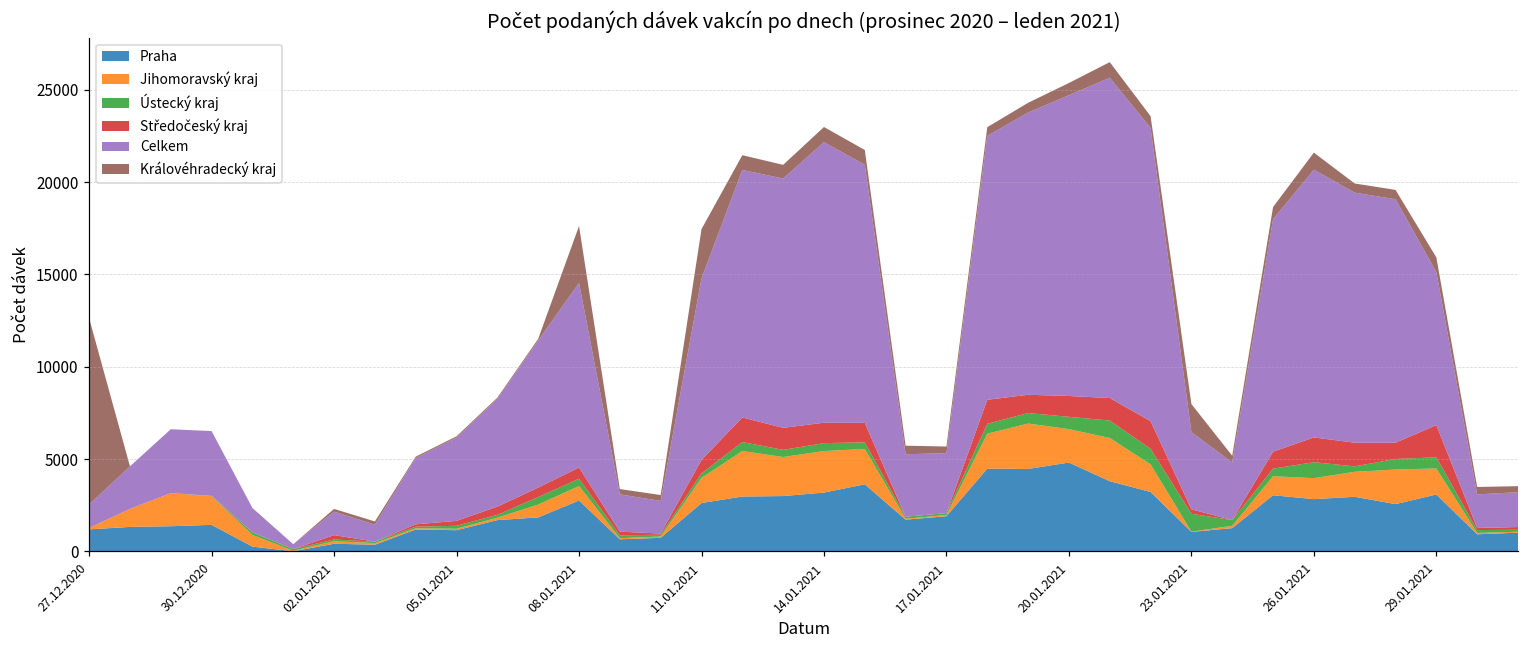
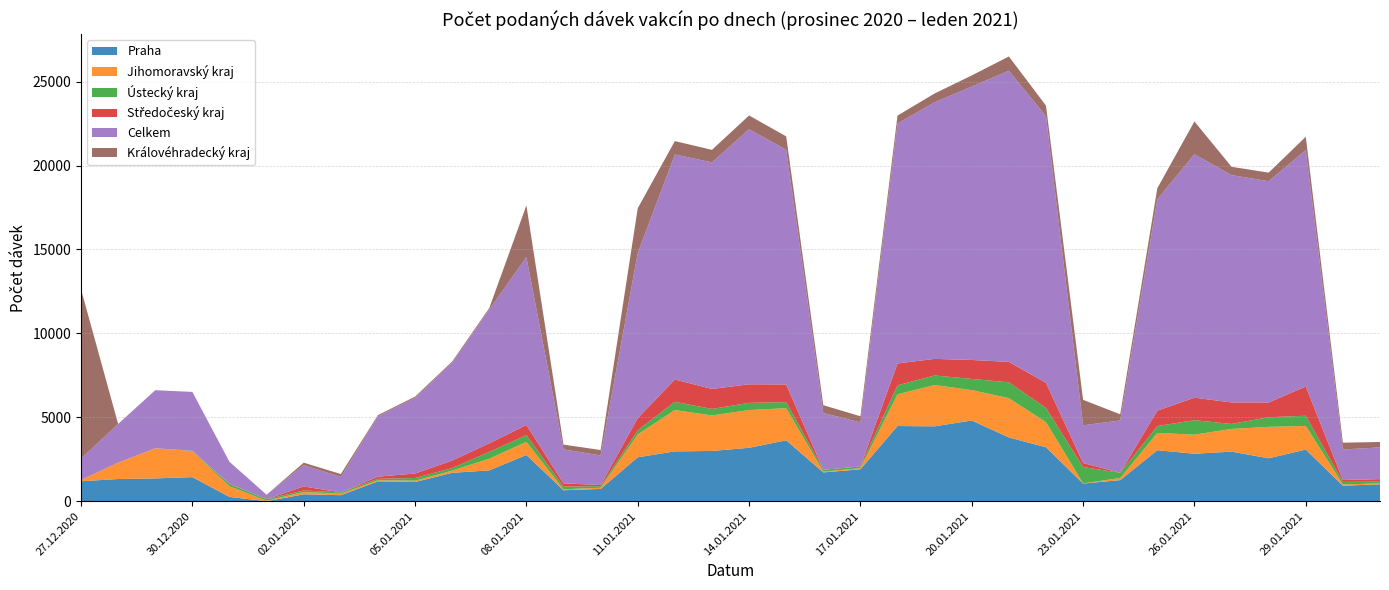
  {
    "Praha": {
      "30.12.2020": 1400,
      "08.01.2021": 2800,
      "11.01.2021": 2600,
      "14.01.2021": 3200,
      "20.01.2021": 4800,
      "26.01.2021": 2800,
      "29.01.2021": 3100
    },
    "Jihomoravský kraj": {
      "08.01.2021": 800,
      "11.01.2021": 1400,
      "14.01.2021": 2300,
      "20.01.2021": 1800,
      "26.01.2021": 1100,
      "29.01.2021": 1400
    },
    "Ústecký kraj": {
      "05.01.2021": 200,
      "08.01.2021": 400,
      "11.01.2021": 200,
      "14.01.2021": 400,
      "20.01.2021": 700,
      "23.01.2021": 1000,
      "26.01.2021": 900,
      "29.01.2021": 600
    },
    "Středočeský kraj": {
      "02.01.2021": 200,
      "05.01.2021": 300,
      "08.01.2021": 600,
      "11.01.2021": 700,
      "14.01.2021": 1100,
      "20.01.2021": 1100,
      "23.01.2021": 200,
      "26.01.2021": 1300,
      "29.01.2021": 1700
    },
    "Celkem": {
      "27.12.2020": 1300,
      "08.01.2021": 10000,
      "11.01.2021": 9800,
      "14.01.2021": 15200,
-     "17.01.2021": 3200,
+     "17.01.2021": 2600,
      "20.01.2021": 16300,
-     "23.01.2021": 4200,
+     "23.01.2021": 2200,
      "26.01.2021": 14500,
-     "29.01.2021": 8300
+     "29.01.2021": 14100
    },
    "Královéhradecký kraj": {
      "27.12.2020": 10100,
      "08.01.2021": 3100,
      "11.01.2021": 2700,
      "14.01.2021": 800,
      "17.01.2021": 400,
      "20.01.2021": 700,
      "23.01.2021": 1500,
-     "26.01.2021": 900,
+     "26.01.2021": 2000,
      "29.01.2021": 800
    }
  }
